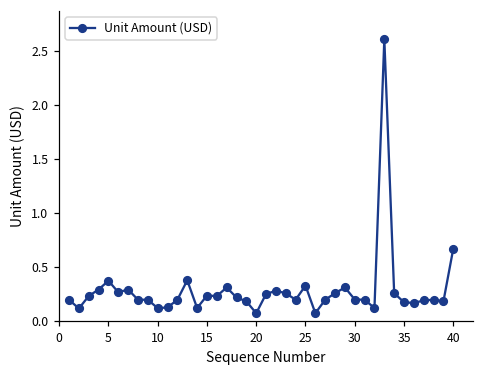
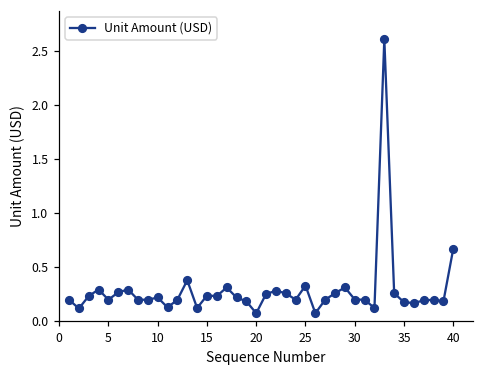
  {
-   "5": 0.4,
-   "10": 0.1,
+   "5": 0.2,
+   "10": 0.2,
    "15": 0.2,
    "20": 0.1,
    "25": 0.3,
    "30": 0.2,
    "35": 0.2,
    "40": 0.7
  }
